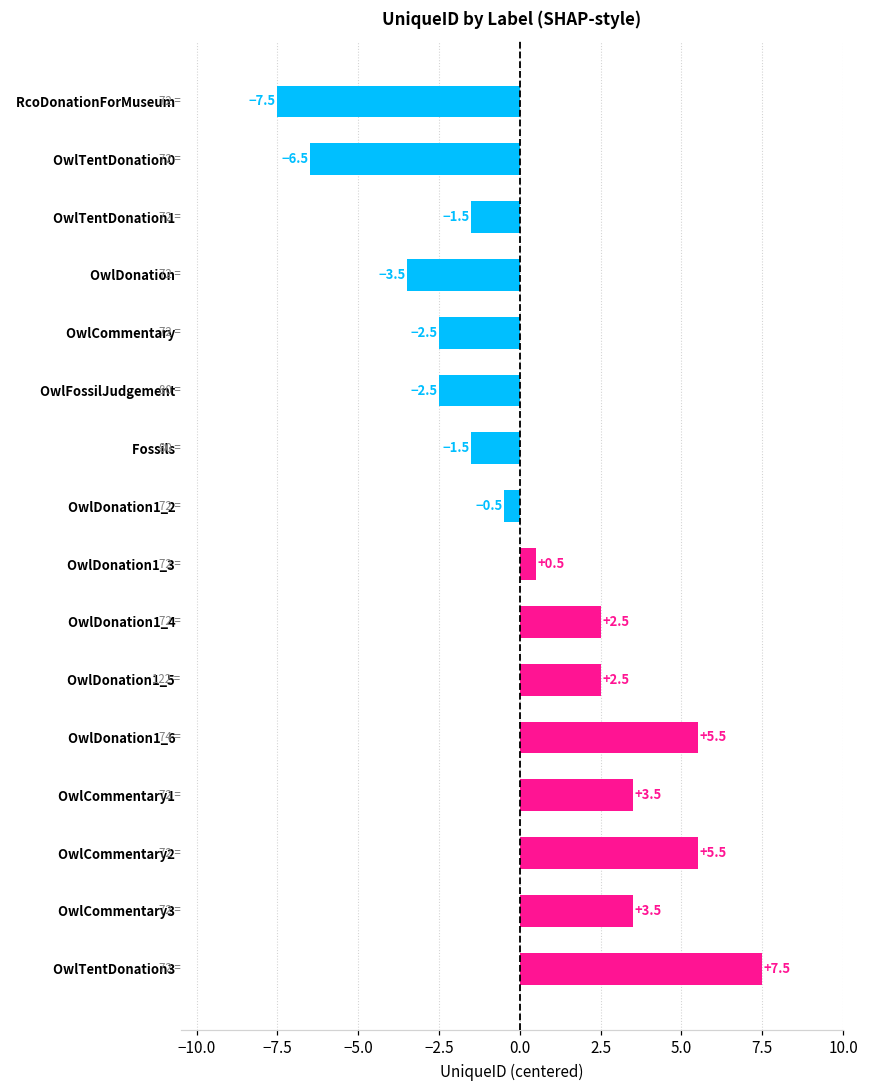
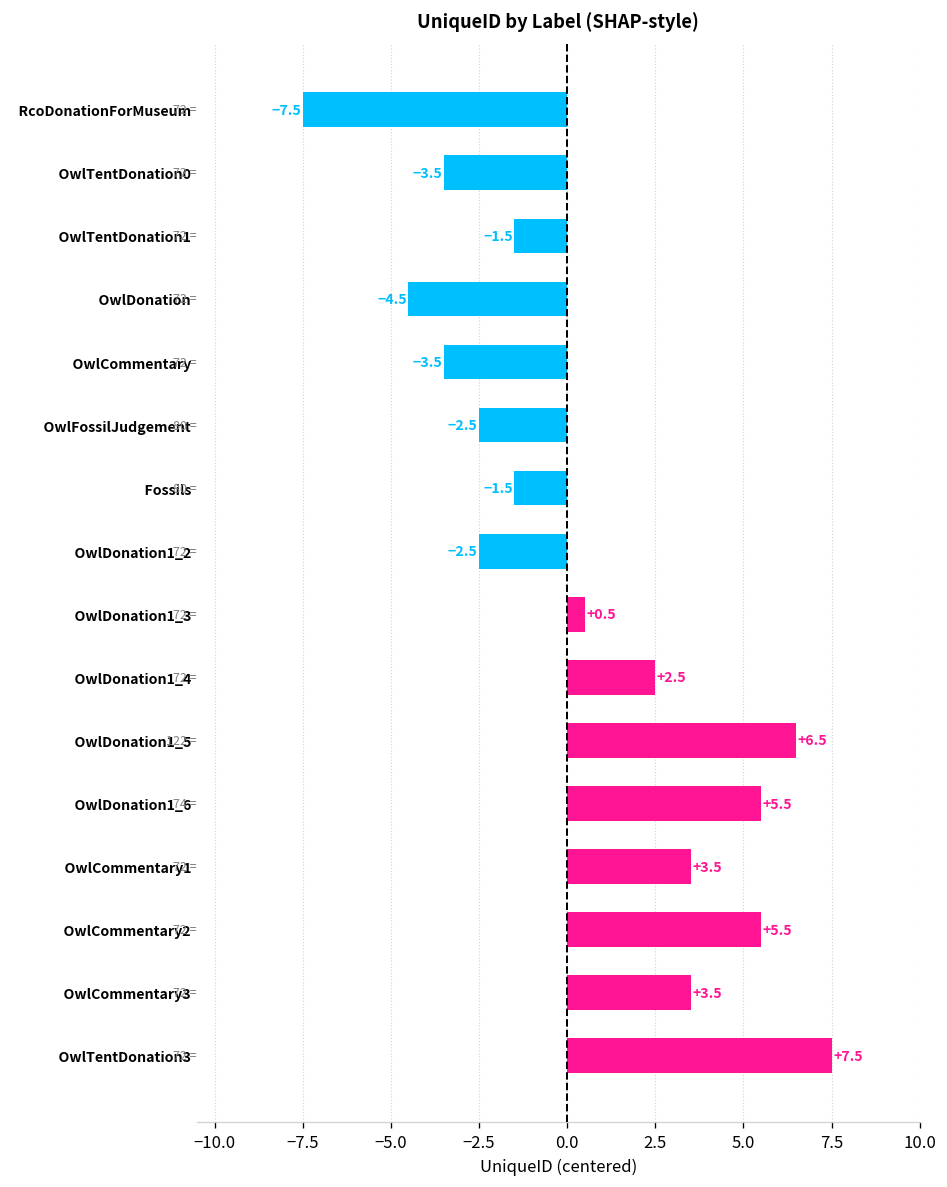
  {
    "RcoDonationForMuseum": "-7.5",
-   "OwlTentDonation0": "-6.5",
+   "OwlTentDonation0": "-3.5",
    "OwlTentDonation1": "-1.5",
-   "OwlDonation": "-3.5",
-   "OwlCommentary": "-2.5",
+   "OwlDonation": "-4.5",
+   "OwlCommentary": "-3.5",
    "OwlFossilJudgement": "-2.5",
    "Fossils": "-1.5",
-   "OwlDonation1_2": "-0.5",
+   "OwlDonation1_2": "-2.5",
    "OwlDonation1_3": "+0.5",
    "OwlDonation1_4": "+2.5",
-   "OwlDonation1_5": "+2.5",
+   "OwlDonation1_5": "+6.5",
    "OwlDonation1_6": "+5.5",
    "OwlCommentary1": "+3.5",
    "OwlCommentary2": "+5.5",
    "OwlCommentary3": "+3.5",
    "OwlTentDonation3": "+7.5"
  }
